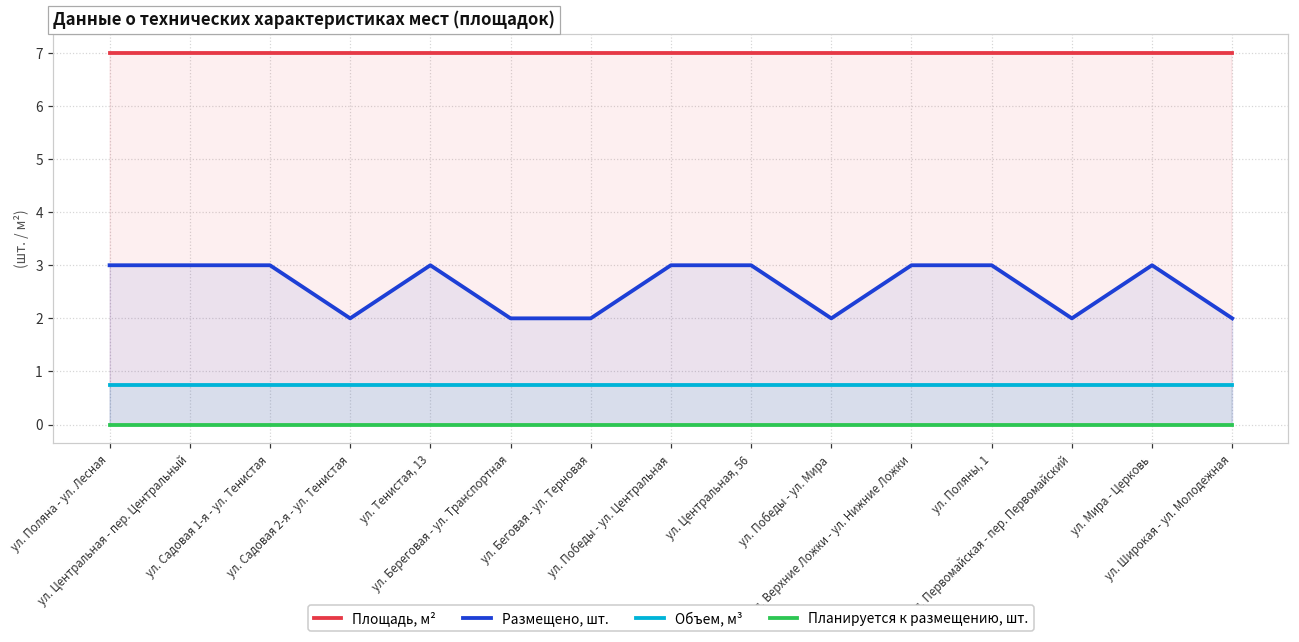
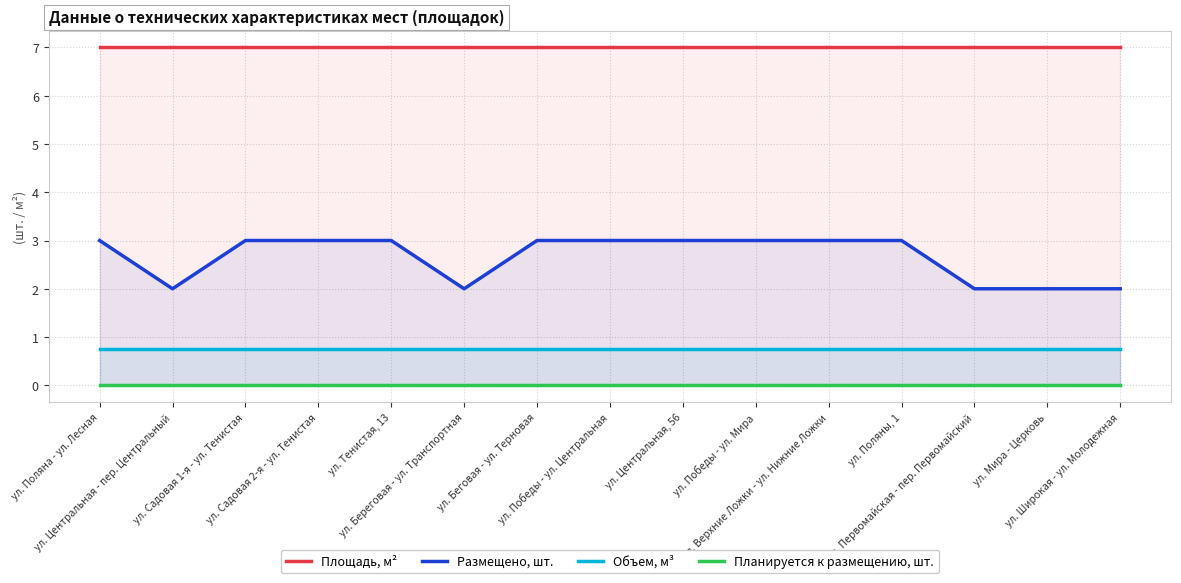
  {
    "Площадь, м²": {
      "ул. Поляна - ул. Лесная": 7,
      "ул. Центральная - пер. Центральный": 7,
      "ул. Садовая 1-я - ул. Тенистая": 7,
      "ул. Садовая 2-я - ул. Тенистая": 7,
      "ул. Тенистая, 13": 7,
      "ул. Береговая - ул. Транспортная": 7,
      "ул. Беговая - ул. Терновая": 7,
      "ул. Победы - ул. Центральная": 7,
      "ул. Центральная, 56": 7,
      "ул. Победы - ул. Мира": 7,
      "ул. Верхние Ложки - ул. Нижние Ложки": 7,
      "ул. Поляны, 1": 7,
      "ул. Первомайская - пер. Первомайский": 7,
      "ул. Мира - Церковь": 7,
      "ул. Широкая - ул. Молодежная": 7
    },
    "Размещено, шт.": {
      "ул. Поляна - ул. Лесная": 3,
-     "ул. Центральная - пер. Центральный": 3,
+     "ул. Центральная - пер. Центральный": 2,
      "ул. Садовая 1-я - ул. Тенистая": 3,
-     "ул. Садовая 2-я - ул. Тенистая": 2,
+     "ул. Садовая 2-я - ул. Тенистая": 3,
      "ул. Тенистая, 13": 3,
      "ул. Береговая - ул. Транспортная": 2,
-     "ул. Беговая - ул. Терновая": 2,
+     "ул. Беговая - ул. Терновая": 3,
      "ул. Победы - ул. Центральная": 3,
      "ул. Центральная, 56": 3,
-     "ул. Победы - ул. Мира": 2,
+     "ул. Победы - ул. Мира": 3,
      "ул. Верхние Ложки - ул. Нижние Ложки": 3,
      "ул. Поляны, 1": 3,
      "ул. Первомайская - пер. Первомайский": 2,
-     "ул. Мира - Церковь": 3,
+     "ул. Мира - Церковь": 2,
      "ул. Широкая - ул. Молодежная": 2
    },
    "Объем, м³": {
      "ул. Поляна - ул. Лесная": 0.8,
      "ул. Центральная - пер. Центральный": 0.8,
      "ул. Садовая 1-я - ул. Тенистая": 0.8,
      "ул. Садовая 2-я - ул. Тенистая": 0.8,
      "ул. Тенистая, 13": 0.8,
      "ул. Береговая - ул. Транспортная": 0.8,
      "ул. Беговая - ул. Терновая": 0.8,
      "ул. Победы - ул. Центральная": 0.8,
      "ул. Центральная, 56": 0.8,
      "ул. Победы - ул. Мира": 0.8,
      "ул. Верхние Ложки - ул. Нижние Ложки": 0.8,
      "ул. Поляны, 1": 0.8,
      "ул. Первомайская - пер. Первомайский": 0.8,
      "ул. Мира - Церковь": 0.8,
      "ул. Широкая - ул. Молодежная": 0.8
    },
    "Планируется к размещению, шт.": {
      "ул. Поляна - ул. Лесная": 0,
      "ул. Центральная - пер. Центральный": 0,
      "ул. Садовая 1-я - ул. Тенистая": 0,
      "ул. Садовая 2-я - ул. Тенистая": 0,
      "ул. Тенистая, 13": 0,
      "ул. Береговая - ул. Транспортная": 0,
      "ул. Беговая - ул. Терновая": 0,
      "ул. Победы - ул. Центральная": 0,
      "ул. Центральная, 56": 0,
      "ул. Победы - ул. Мира": 0,
      "ул. Верхние Ложки - ул. Нижние Ложки": 0,
      "ул. Поляны, 1": 0,
      "ул. Первомайская - пер. Первомайский": 0,
      "ул. Мира - Церковь": 0,
      "ул. Широкая - ул. Молодежная": 0
    }
  }
